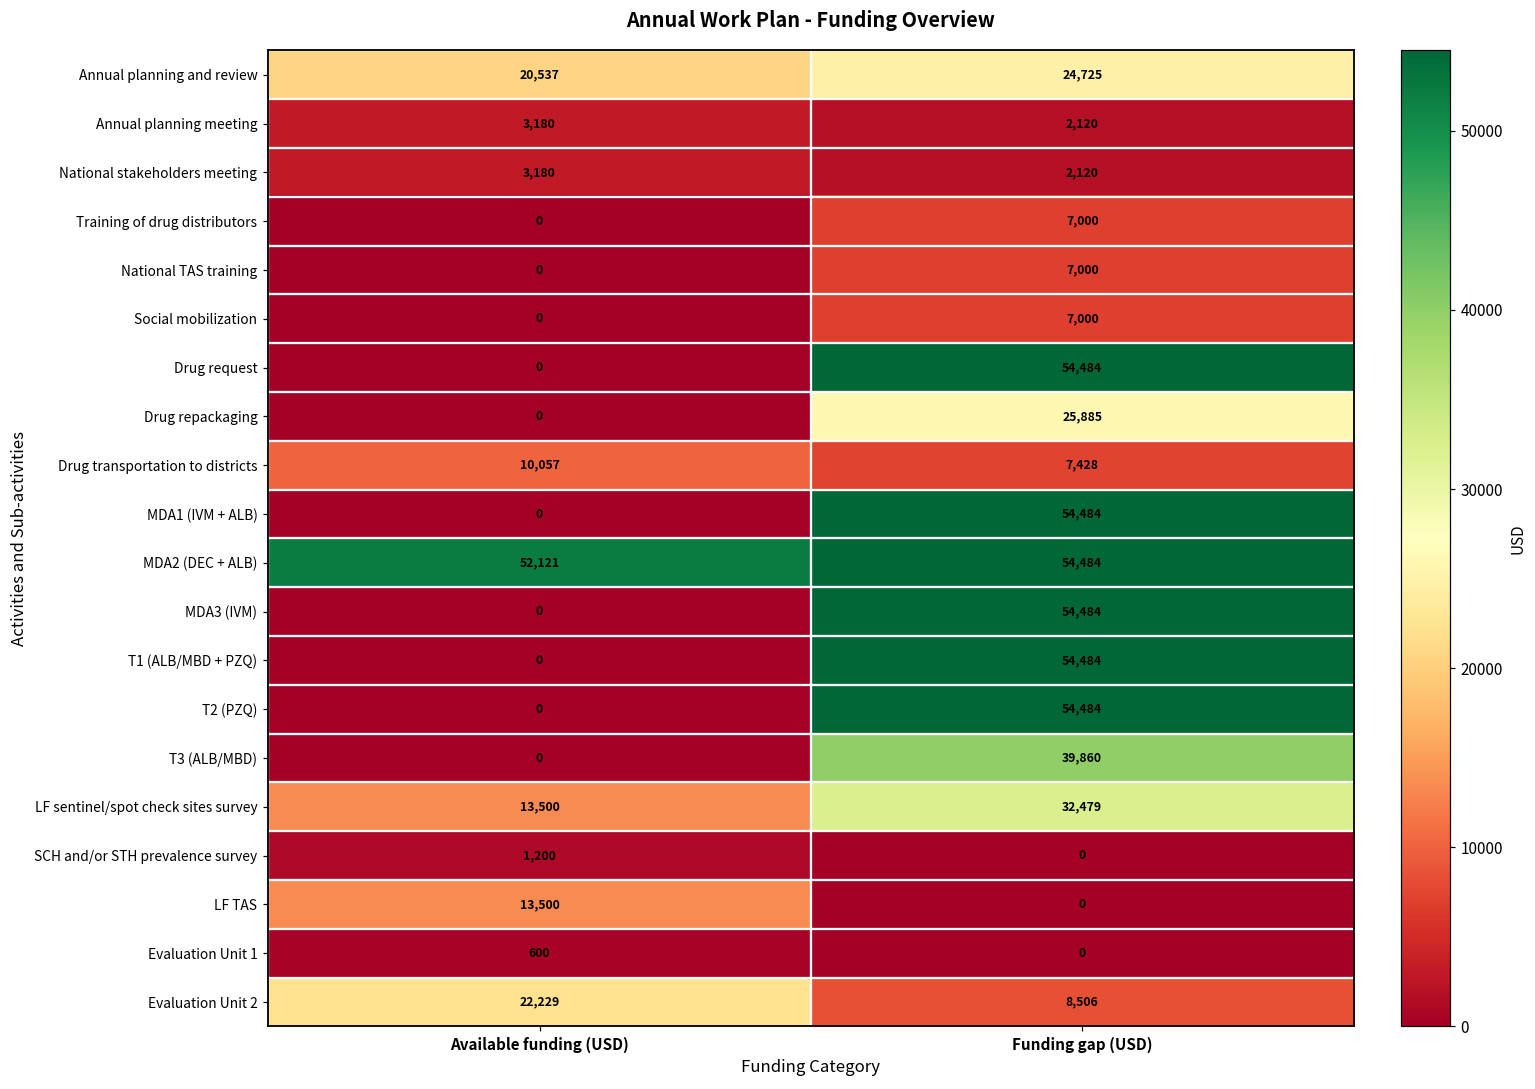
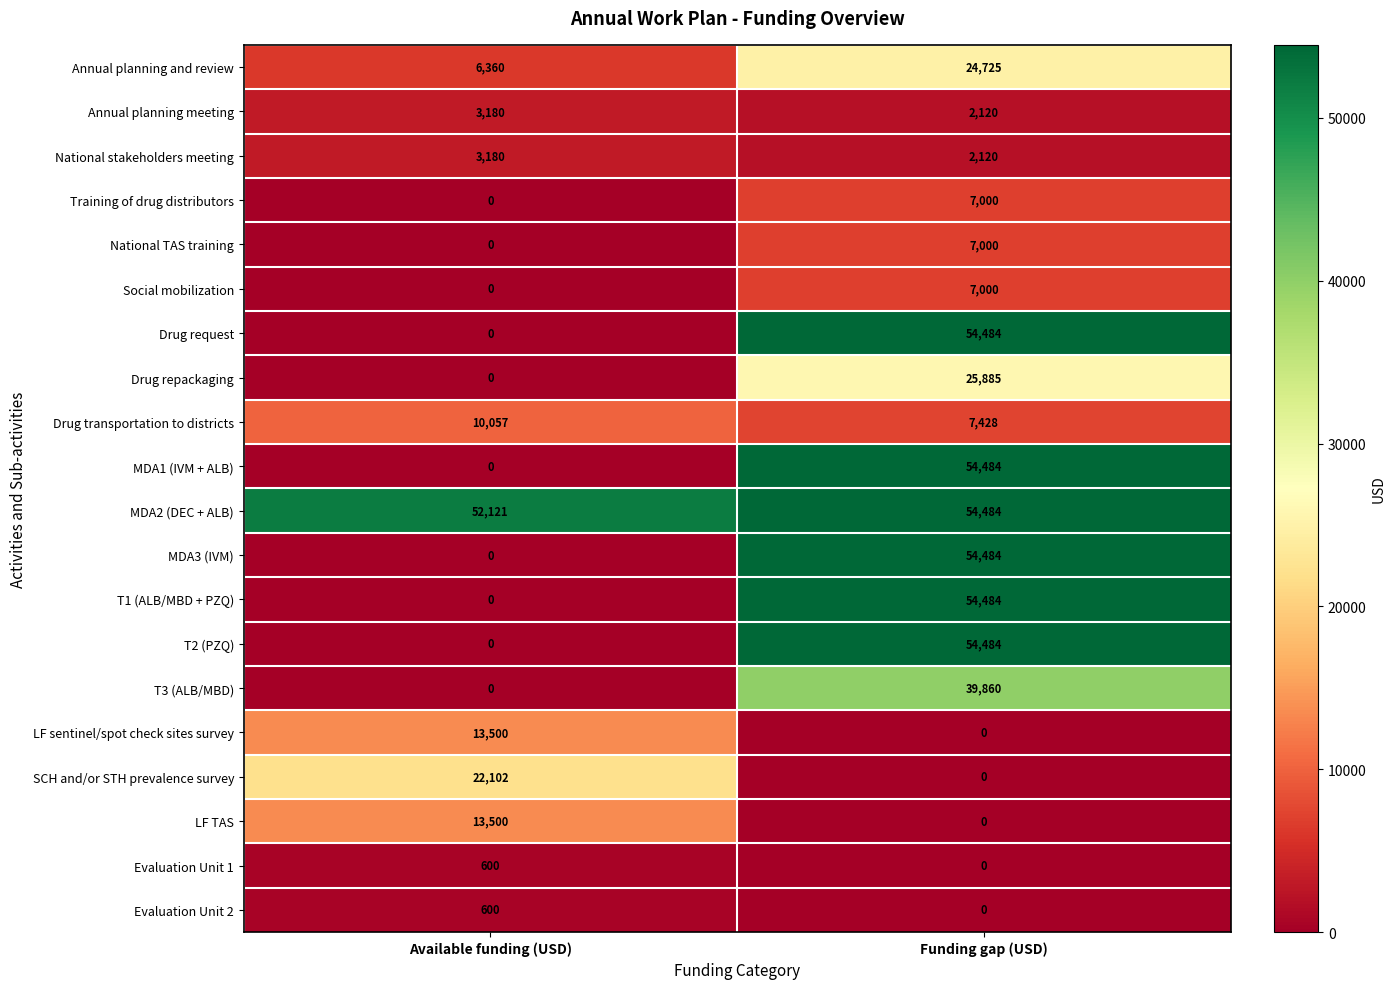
  {
    "Annual planning and review": {
-     "Available funding (USD)": "20,537",
+     "Available funding (USD)": "6,360",
      "Funding gap (USD)": "24,725"
    },
    "Annual planning meeting": {
      "Available funding (USD)": "3,180",
      "Funding gap (USD)": "2,120"
    },
    "National stakeholders meeting": {
      "Available funding (USD)": "3,180",
      "Funding gap (USD)": "2,120"
    },
    "Training of drug distributors": {
      "Available funding (USD)": "0",
      "Funding gap (USD)": "7,000"
    },
    "National TAS training": {
      "Available funding (USD)": "0",
      "Funding gap (USD)": "7,000"
    },
    "Social mobilization": {
      "Available funding (USD)": "0",
      "Funding gap (USD)": "7,000"
    },
    "Drug request": {
      "Available funding (USD)": "0",
      "Funding gap (USD)": "54,484"
    },
    "Drug repackaging": {
      "Available funding (USD)": "0",
      "Funding gap (USD)": "25,885"
    },
    "Drug transportation to districts": {
      "Available funding (USD)": "10,057",
      "Funding gap (USD)": "7,428"
    },
    "MDA1 (IVM + ALB)": {
      "Available funding (USD)": "0",
      "Funding gap (USD)": "54,484"
    },
    "MDA2 (DEC + ALB)": {
      "Available funding (USD)": "52,121",
      "Funding gap (USD)": "54,484"
    },
    "MDA3 (IVM)": {
      "Available funding (USD)": "0",
      "Funding gap (USD)": "54,484"
    },
    "T1 (ALB/MBD + PZQ)": {
      "Available funding (USD)": "0",
      "Funding gap (USD)": "54,484"
    },
    "T2 (PZQ)": {
      "Available funding (USD)": "0",
      "Funding gap (USD)": "54,484"
    },
    "T3 (ALB/MBD)": {
      "Available funding (USD)": "0",
      "Funding gap (USD)": "39,860"
    },
    "LF sentinel/spot check sites survey": {
      "Available funding (USD)": "13,500",
-     "Funding gap (USD)": "32,479"
+     "Funding gap (USD)": "0"
    },
    "SCH and/or STH prevalence survey": {
-     "Available funding (USD)": "1,200",
+     "Available funding (USD)": "22,102",
      "Funding gap (USD)": "0"
    },
    "LF TAS": {
      "Available funding (USD)": "13,500",
      "Funding gap (USD)": "0"
    },
    "Evaluation Unit 1": {
      "Available funding (USD)": "600",
      "Funding gap (USD)": "0"
    },
    "Evaluation Unit 2": {
-     "Available funding (USD)": "22,229",
-     "Funding gap (USD)": "8,506"
+     "Available funding (USD)": "600",
+     "Funding gap (USD)": "0"
    }
  }
